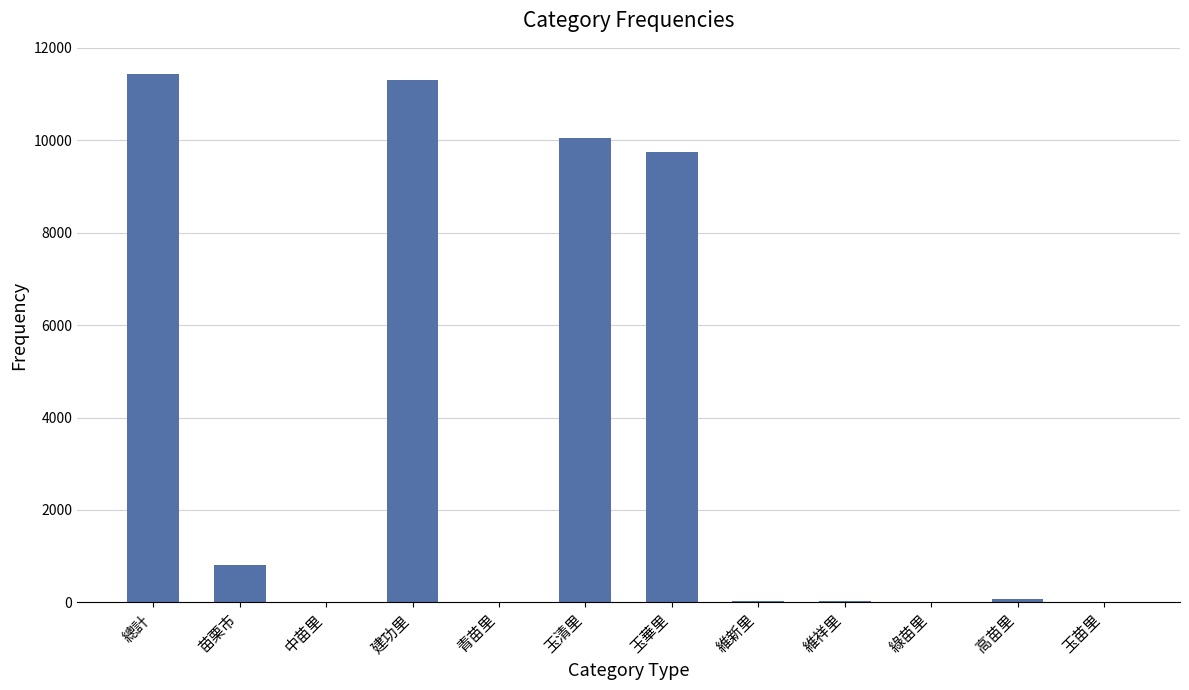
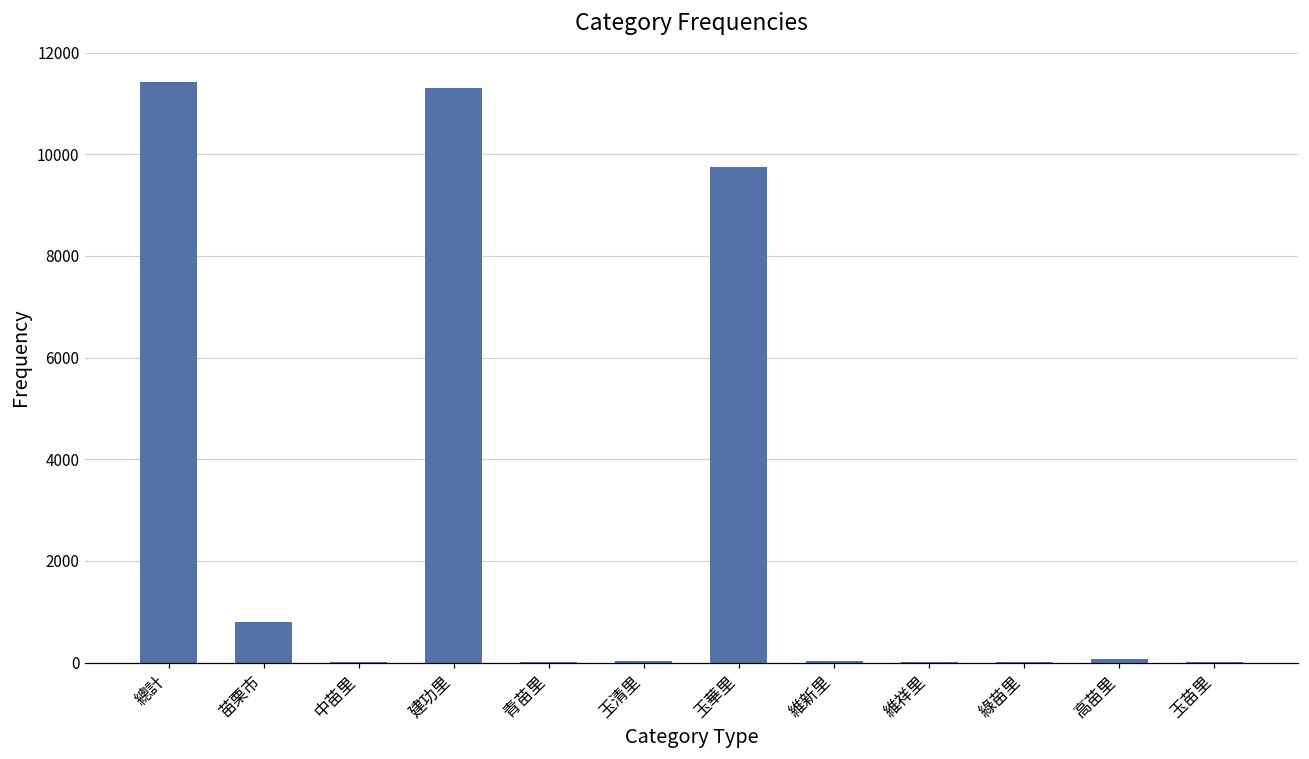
  {
    "總計": 11400,
    "苗栗市": 800,
    "建功里": 11300,
-   "玉清里": 10100,
+   "玉清里": 0,
    "玉華里": 9800,
    "高苗里": 100
  }
